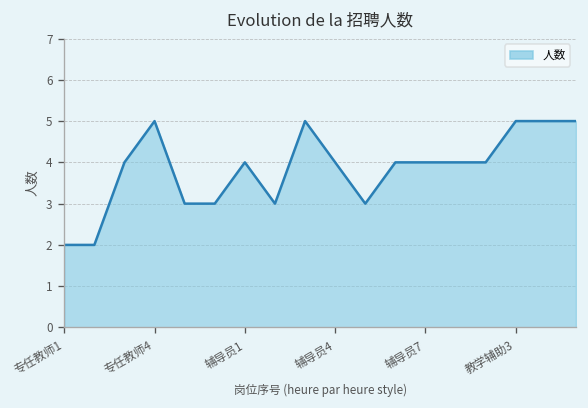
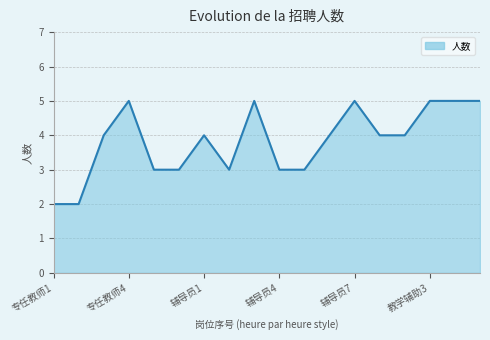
  {
    "专任教师1": 2,
    "专任教师4": 5,
    "辅导员1": 4,
-   "辅导员4": 4,
-   "辅导员7": 4,
+   "辅导员4": 3,
+   "辅导员7": 5,
    "教学辅助3": 5
  }
